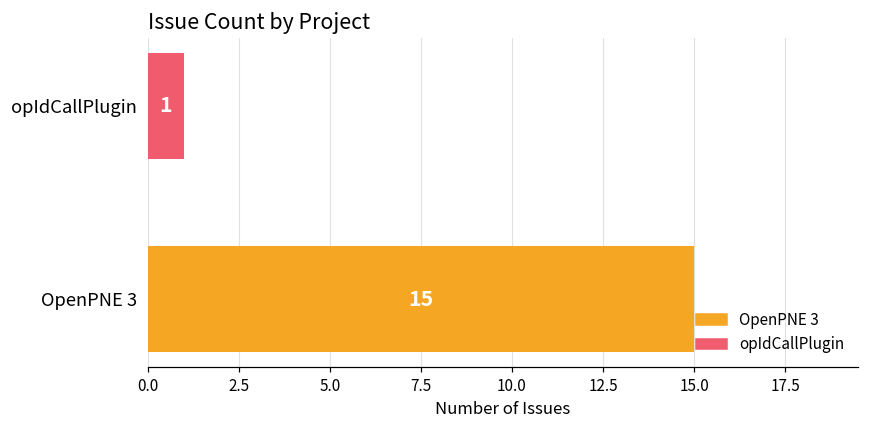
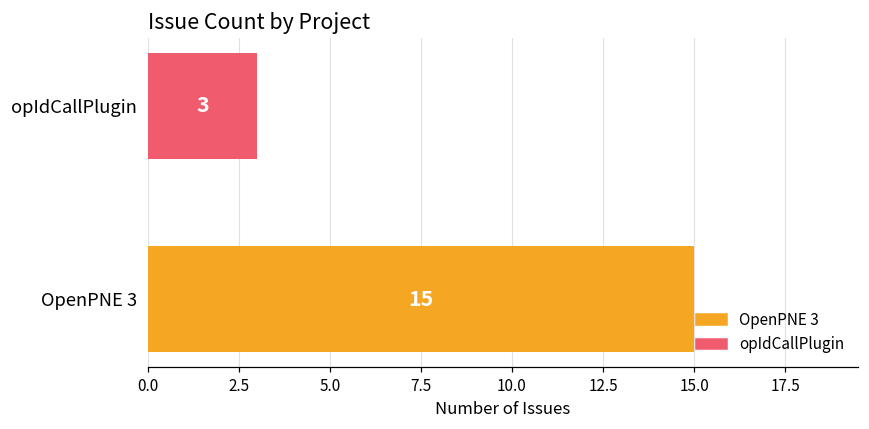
  {
-   "opIdCallPlugin": 1,
+   "opIdCallPlugin": 3,
    "OpenPNE 3": 15
  }
